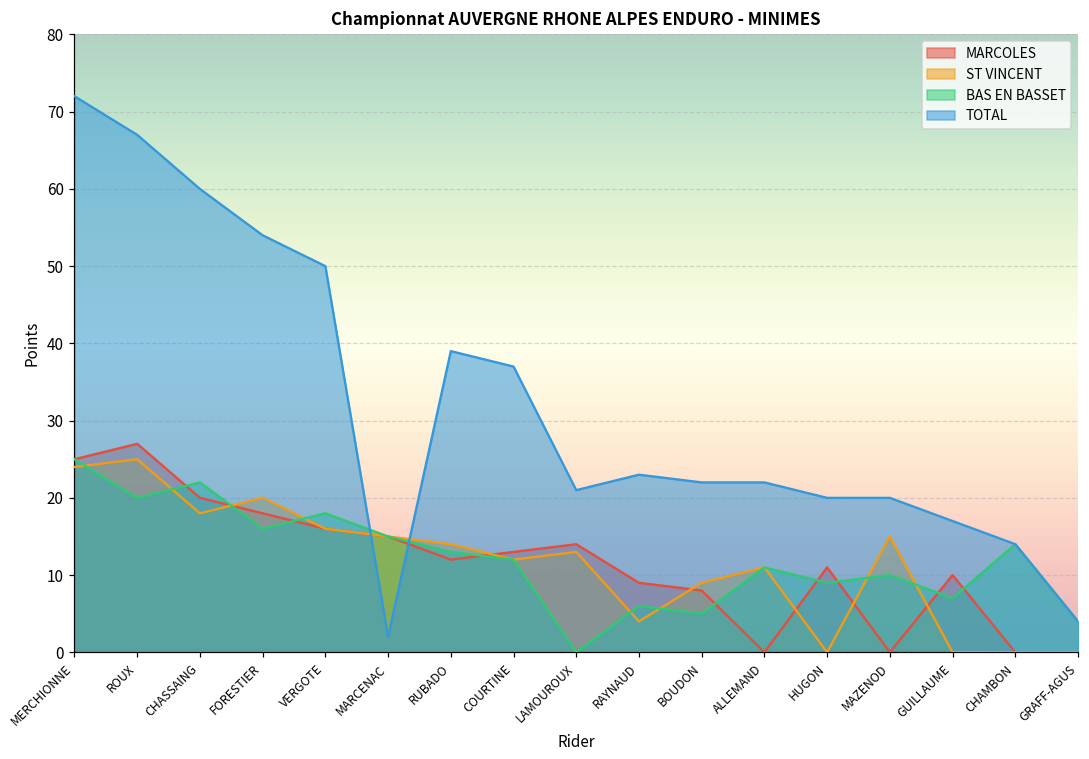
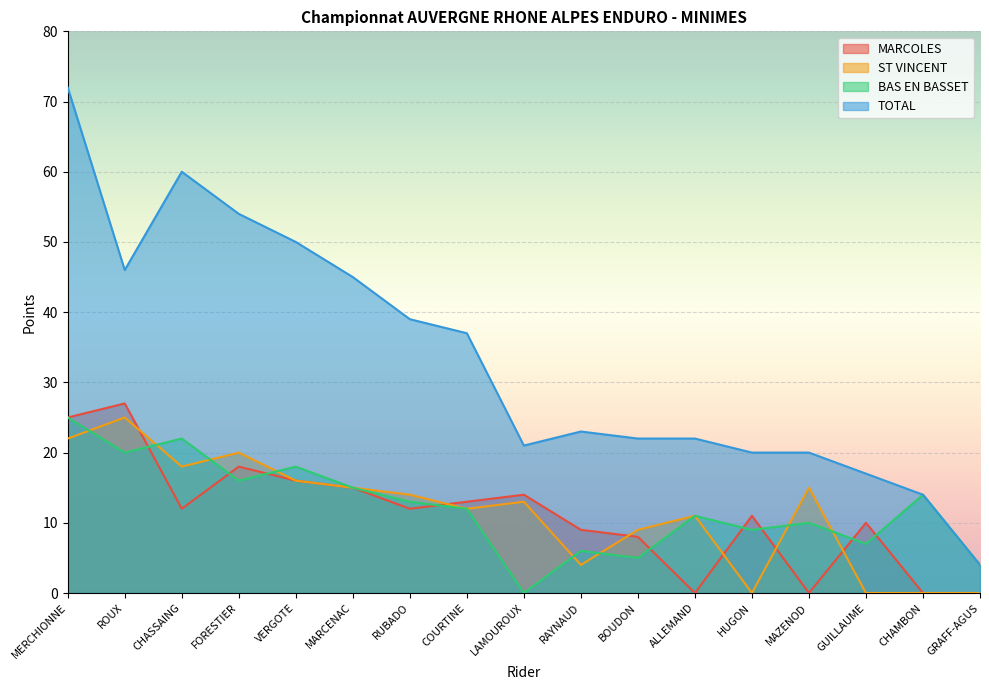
  {
    "MARCOLES": {
      "ROUX": 27,
-     "CHASSAING": 20,
+     "CHASSAING": 12,
      "FORESTIER": 18,
      "RUBADO": 12,
      "COURTINE": 13,
      "LAMOUROUX": 14,
      "RAYNAUD": 9,
      "BOUDON": 8,
      "ALLEMAND": 0,
      "HUGON": 11,
      "MAZENOD": 0,
      "GUILLAUME": 10
    },
    "ST VINCENT": {
-     "MERCHIONNE": 24,
+     "MERCHIONNE": 22,
      "ROUX": 25,
      "CHASSAING": 18,
      "FORESTIER": 20,
      "RUBADO": 14,
      "LAMOUROUX": 13,
      "RAYNAUD": 4,
      "BOUDON": 9,
      "HUGON": 0,
      "MAZENOD": 15,
      "GUILLAUME": 0
    },
    "BAS EN BASSET": {
      "ROUX": 20,
      "CHASSAING": 22,
      "FORESTIER": 16,
      "VERGOTE": 18,
      "RUBADO": 13,
      "LAMOUROUX": 0,
      "RAYNAUD": 6,
      "BOUDON": 5,
      "HUGON": 9,
      "MAZENOD": 10,
      "GUILLAUME": 7
    },
    "TOTAL": {
      "MERCHIONNE": 72,
-     "ROUX": 67,
+     "ROUX": 46,
      "CHASSAING": 60,
      "FORESTIER": 54,
      "VERGOTE": 50,
-     "MARCENAC": 2,
+     "MARCENAC": 45,
      "RUBADO": 39,
      "COURTINE": 37,
      "LAMOUROUX": 21,
      "RAYNAUD": 23,
      "BOUDON": 22,
      "ALLEMAND": 22,
      "HUGON": 20,
      "MAZENOD": 20,
      "GUILLAUME": 17
    }
  }
